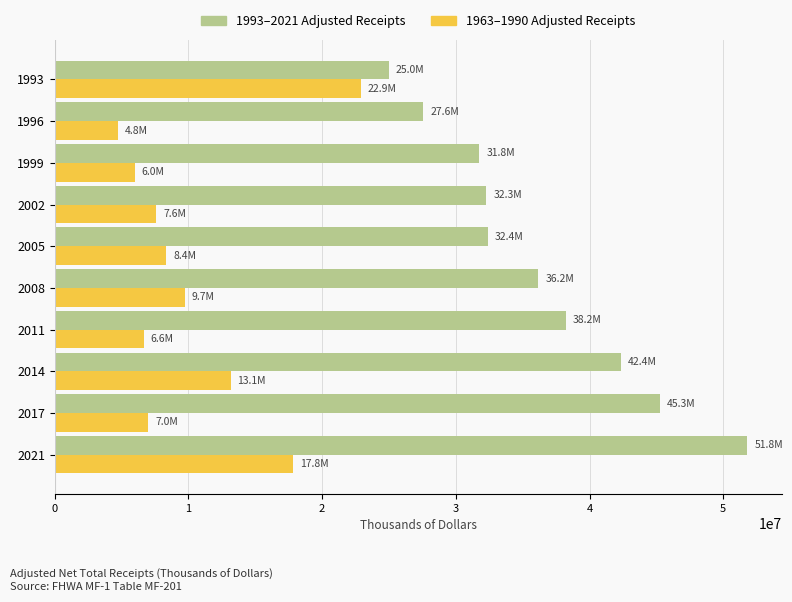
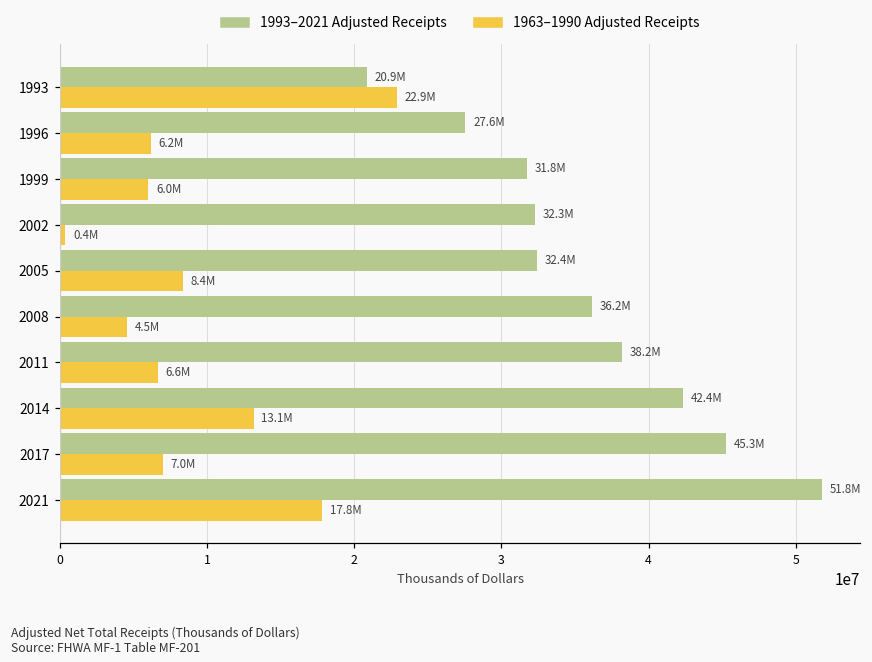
  {
    "1993–2021 Adjusted Receipts": {
-     "1993": "25.0M",
+     "1993": "20.9M",
      "1996": "27.6M",
      "1999": "31.8M",
      "2002": "32.3M",
      "2005": "32.4M",
      "2008": "36.2M",
      "2011": "38.2M",
      "2014": "42.4M",
      "2017": "45.3M",
      "2021": "51.8M"
    },
    "1963–1990 Adjusted Receipts": {
      "1993": "22.9M",
-     "1996": "4.8M",
+     "1996": "6.2M",
      "1999": "6.0M",
-     "2002": "7.6M",
+     "2002": "0.4M",
      "2005": "8.4M",
-     "2008": "9.7M",
+     "2008": "4.5M",
      "2011": "6.6M",
      "2014": "13.1M",
      "2017": "7.0M",
      "2021": "17.8M"
    }
  }
